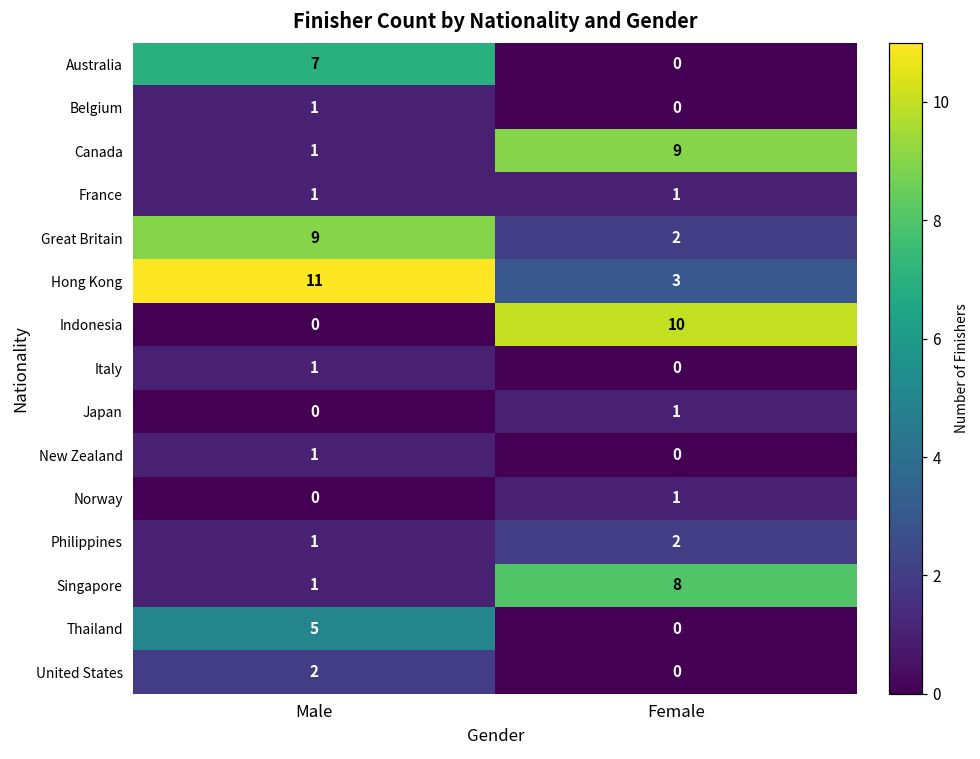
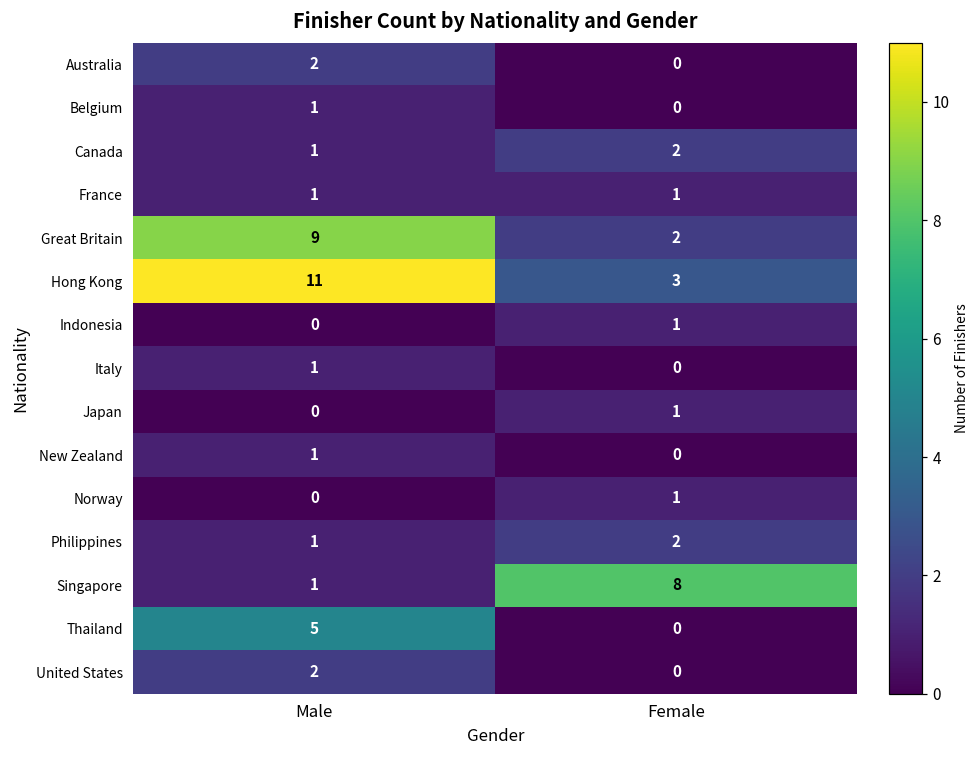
  {
    "Australia": {
-     "Male": 7,
+     "Male": 2,
      "Female": 0
    },
    "Belgium": {
      "Male": 1,
      "Female": 0
    },
    "Canada": {
      "Male": 1,
-     "Female": 9
+     "Female": 2
    },
    "France": {
      "Male": 1,
      "Female": 1
    },
    "Great Britain": {
      "Male": 9,
      "Female": 2
    },
    "Hong Kong": {
      "Male": 11,
      "Female": 3
    },
    "Indonesia": {
      "Male": 0,
-     "Female": 10
+     "Female": 1
    },
    "Italy": {
      "Male": 1,
      "Female": 0
    },
    "Japan": {
      "Male": 0,
      "Female": 1
    },
    "New Zealand": {
      "Male": 1,
      "Female": 0
    },
    "Norway": {
      "Male": 0,
      "Female": 1
    },
    "Philippines": {
      "Male": 1,
      "Female": 2
    },
    "Singapore": {
      "Male": 1,
      "Female": 8
    },
    "Thailand": {
      "Male": 5,
      "Female": 0
    },
    "United States": {
      "Male": 2,
      "Female": 0
    }
  }
